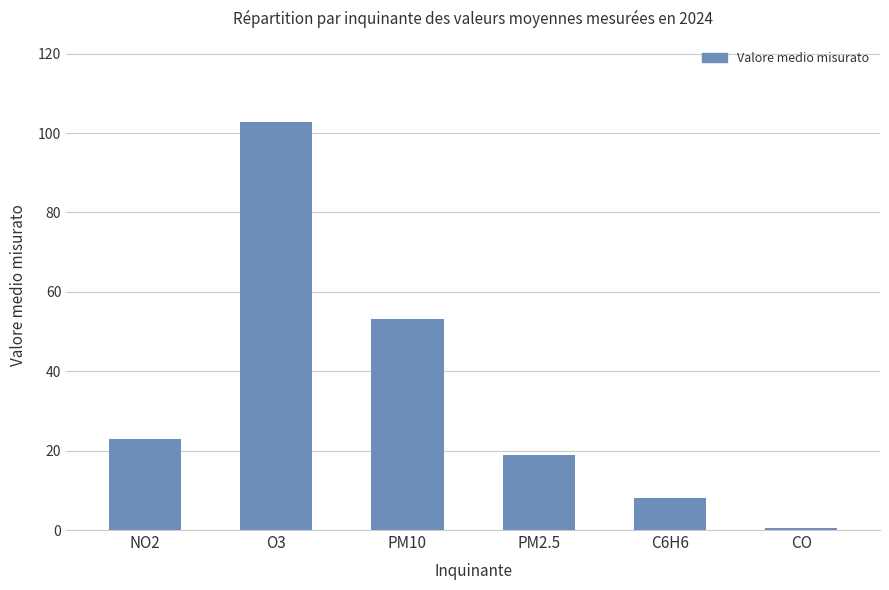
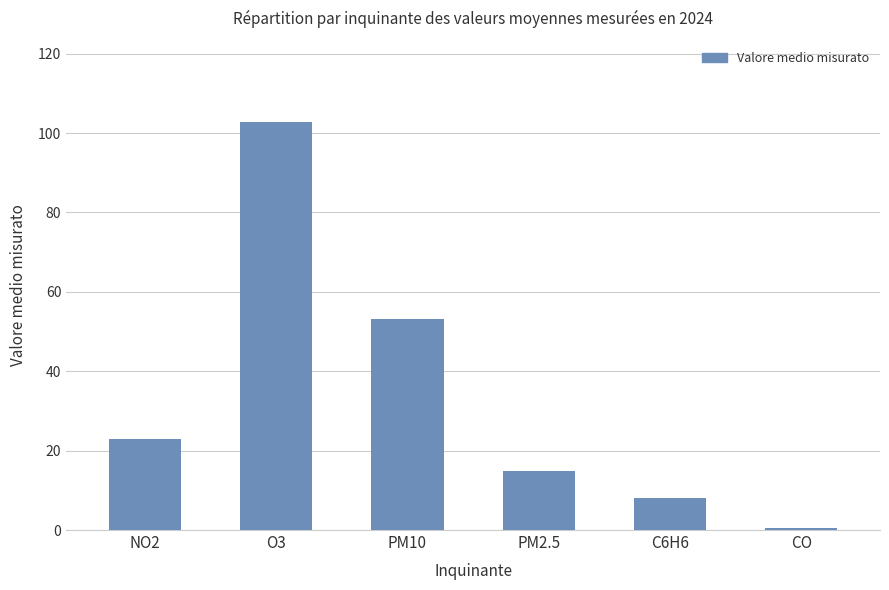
  {
    "NO2": 23,
    "O3": 103,
    "PM10": 53,
-   "PM2.5": 19,
+   "PM2.5": 15,
    "C6H6": 8
  }
